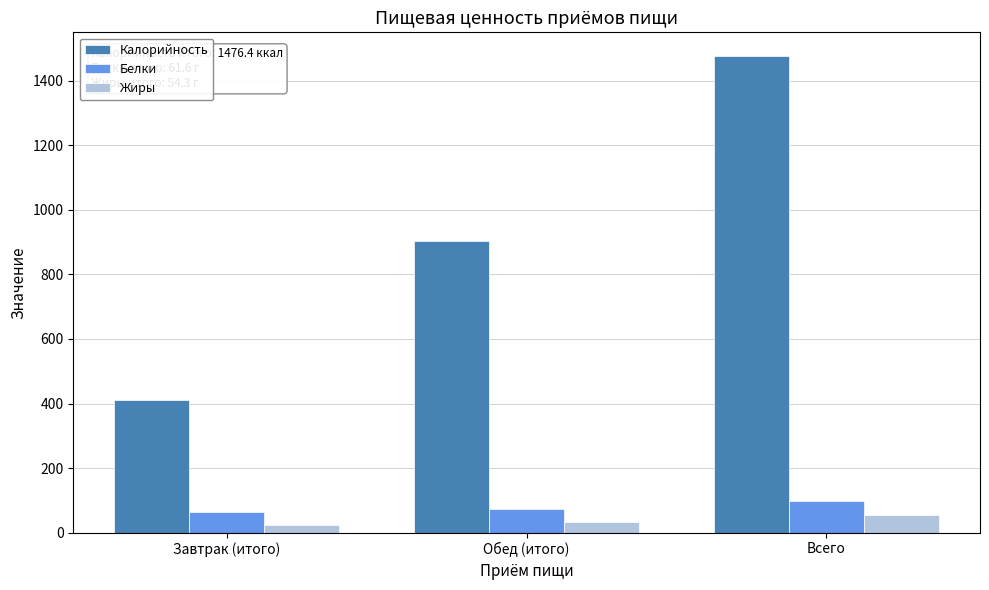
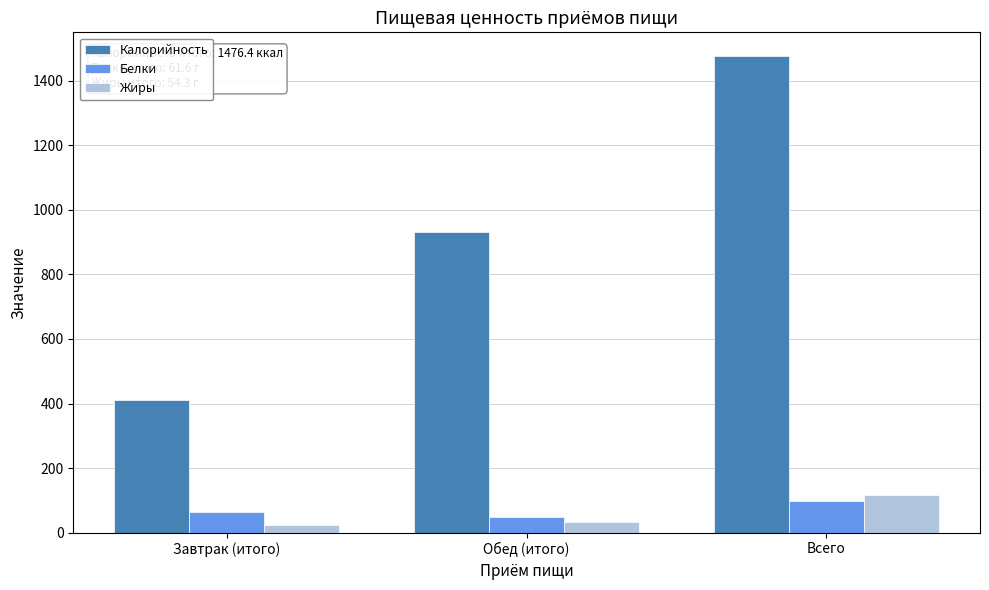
  {
    "Калорийность": {
      "Завтрак (итого)": 410,
-     "Обед (итого)": 900,
+     "Обед (итого)": 930,
      "Всего": 1480
    },
    "Белки": {
      "Завтрак (итого)": 60,
-     "Обед (итого)": 70,
+     "Обед (итого)": 50,
      "Всего": 100
    },
    "Жиры": {
      "Завтрак (итого)": 20,
      "Обед (итого)": 30,
-     "Всего": 50
+     "Всего": 120
    }
  }
